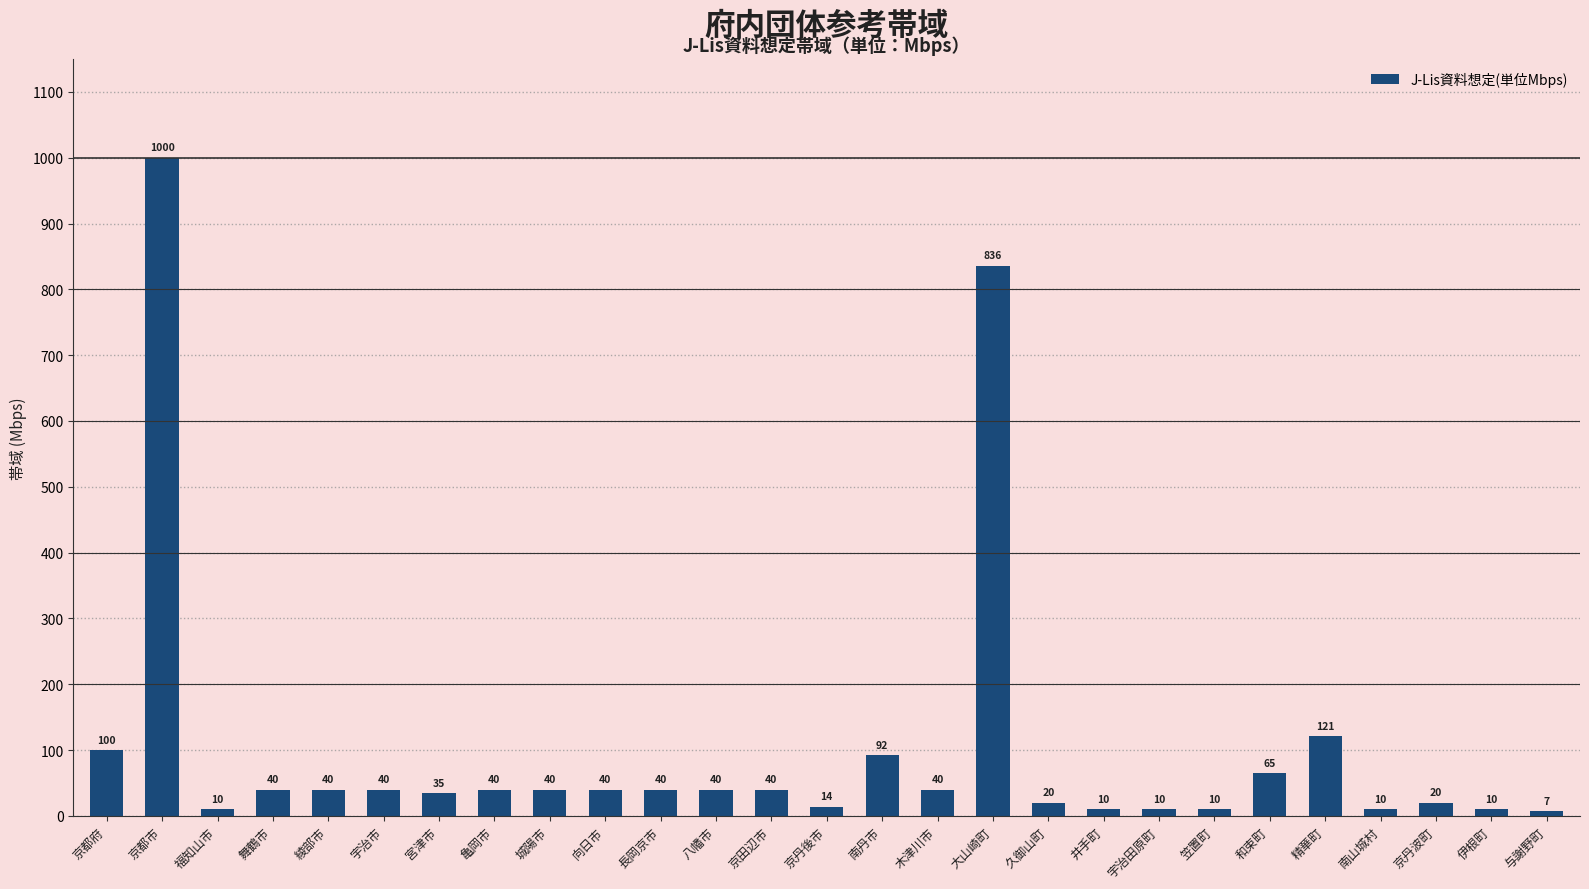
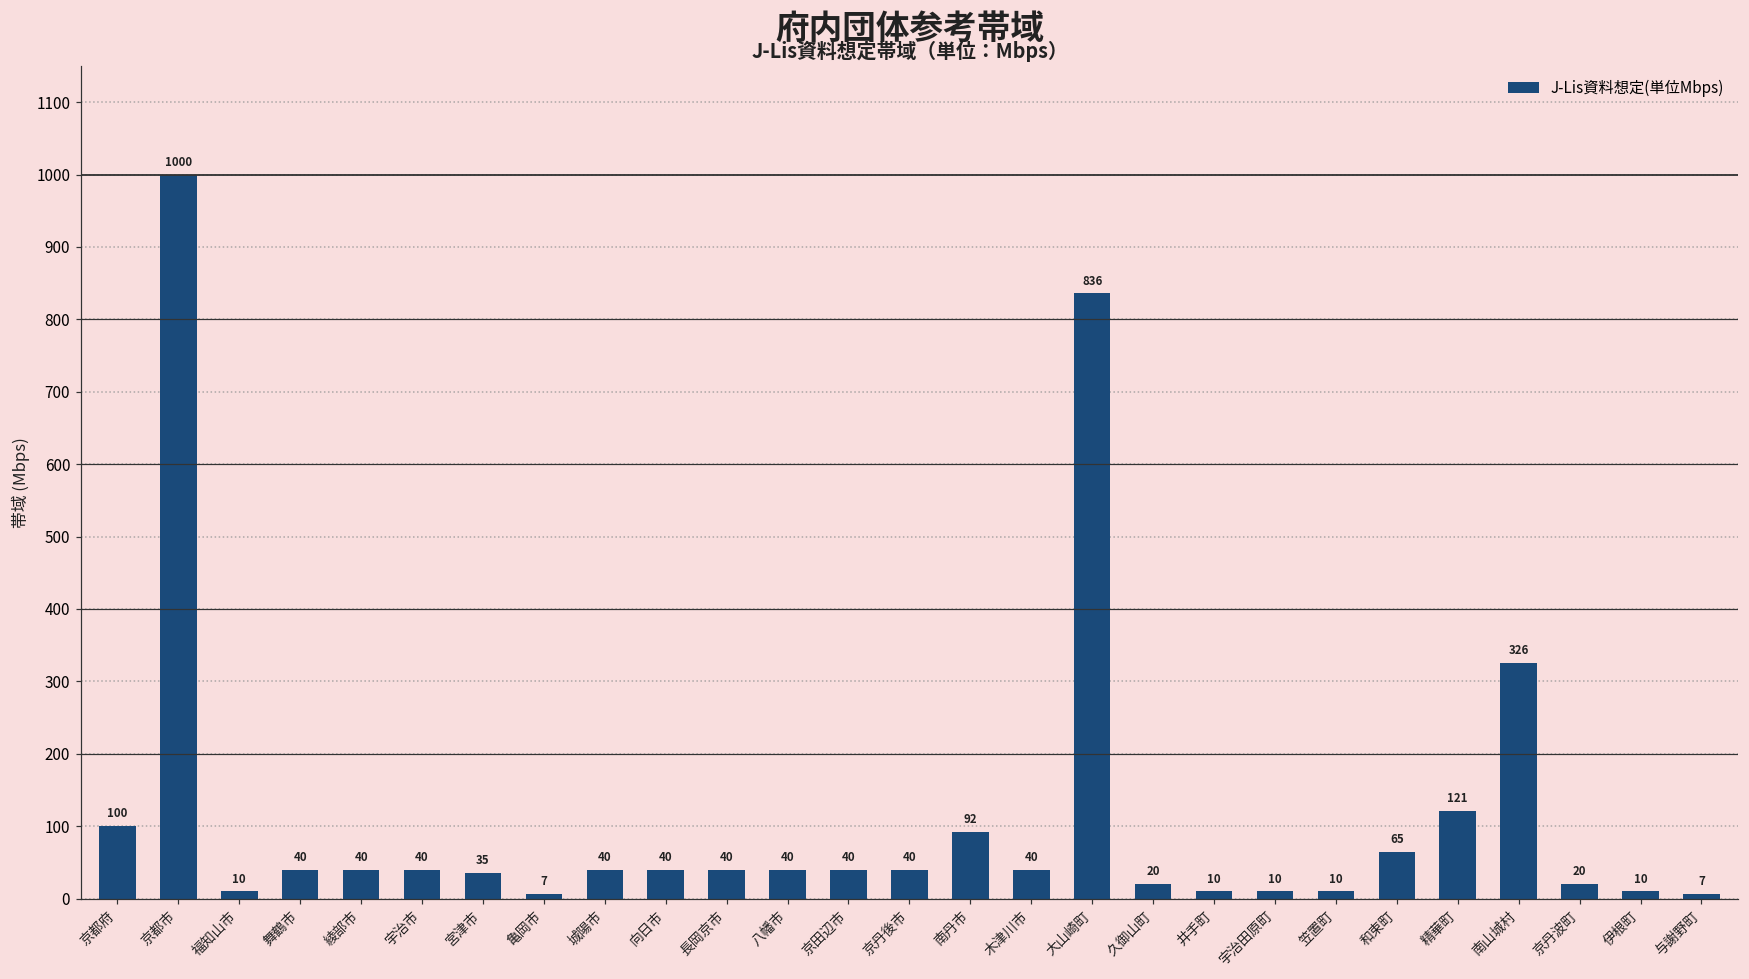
  {
    "京都府": 100,
    "京都市": 1000,
    "福知山市": 10,
    "舞鶴市": 40,
    "綾部市": 40,
    "宇治市": 40,
    "宮津市": 35,
-   "亀岡市": 40,
+   "亀岡市": 7,
    "城陽市": 40,
    "向日市": 40,
    "長岡京市": 40,
    "八幡市": 40,
    "京田辺市": 40,
-   "京丹後市": 14,
+   "京丹後市": 40,
    "南丹市": 92,
    "木津川市": 40,
    "大山崎町": 836,
    "久御山町": 20,
    "井手町": 10,
    "宇治田原町": 10,
    "笠置町": 10,
    "和束町": 65,
    "精華町": 121,
-   "南山城村": 10,
+   "南山城村": 326,
    "京丹波町": 20,
    "伊根町": 10,
    "与謝野町": 7
  }
